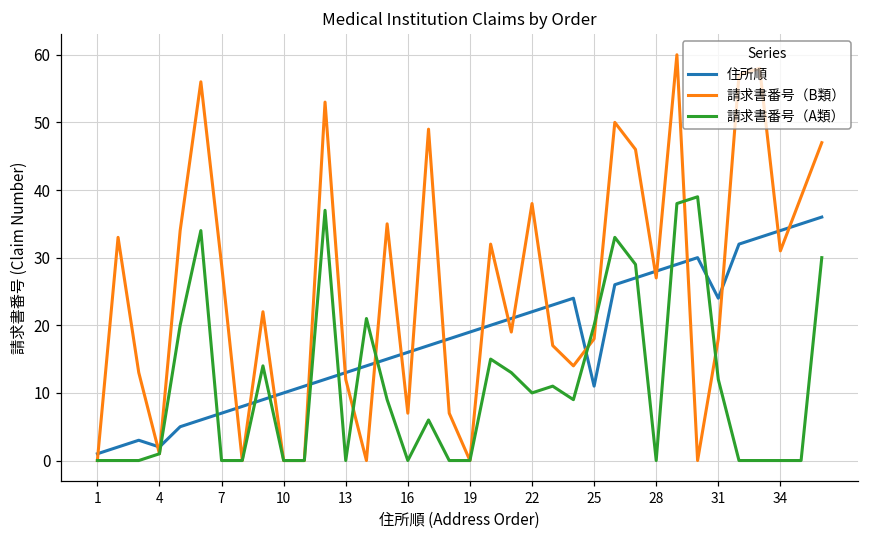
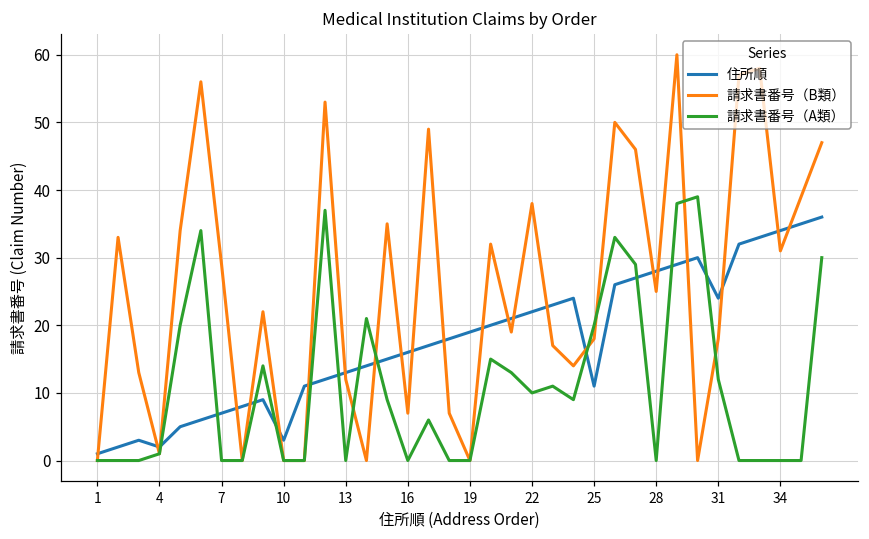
  {
    "住所順": {
      "1": 1,
      "4": 2,
      "7": 7,
-     "10": 10,
+     "10": 3,
      "13": 13,
      "16": 16,
      "19": 19,
      "22": 22,
      "25": 11,
      "28": 28,
      "31": 24,
      "34": 34
    },
    "請求書番号（B類）": {
      "7": 29,
      "13": 12,
      "16": 7,
      "22": 38,
      "25": 18,
-     "28": 27,
+     "28": 25,
      "31": 18,
      "34": 31
    },
    "請求書番号（A類）": {
      "7": 0,
      "13": 0,
      "16": 0,
      "22": 10,
      "25": 20,
      "28": 0,
      "31": 12,
      "34": 0
    }
  }
